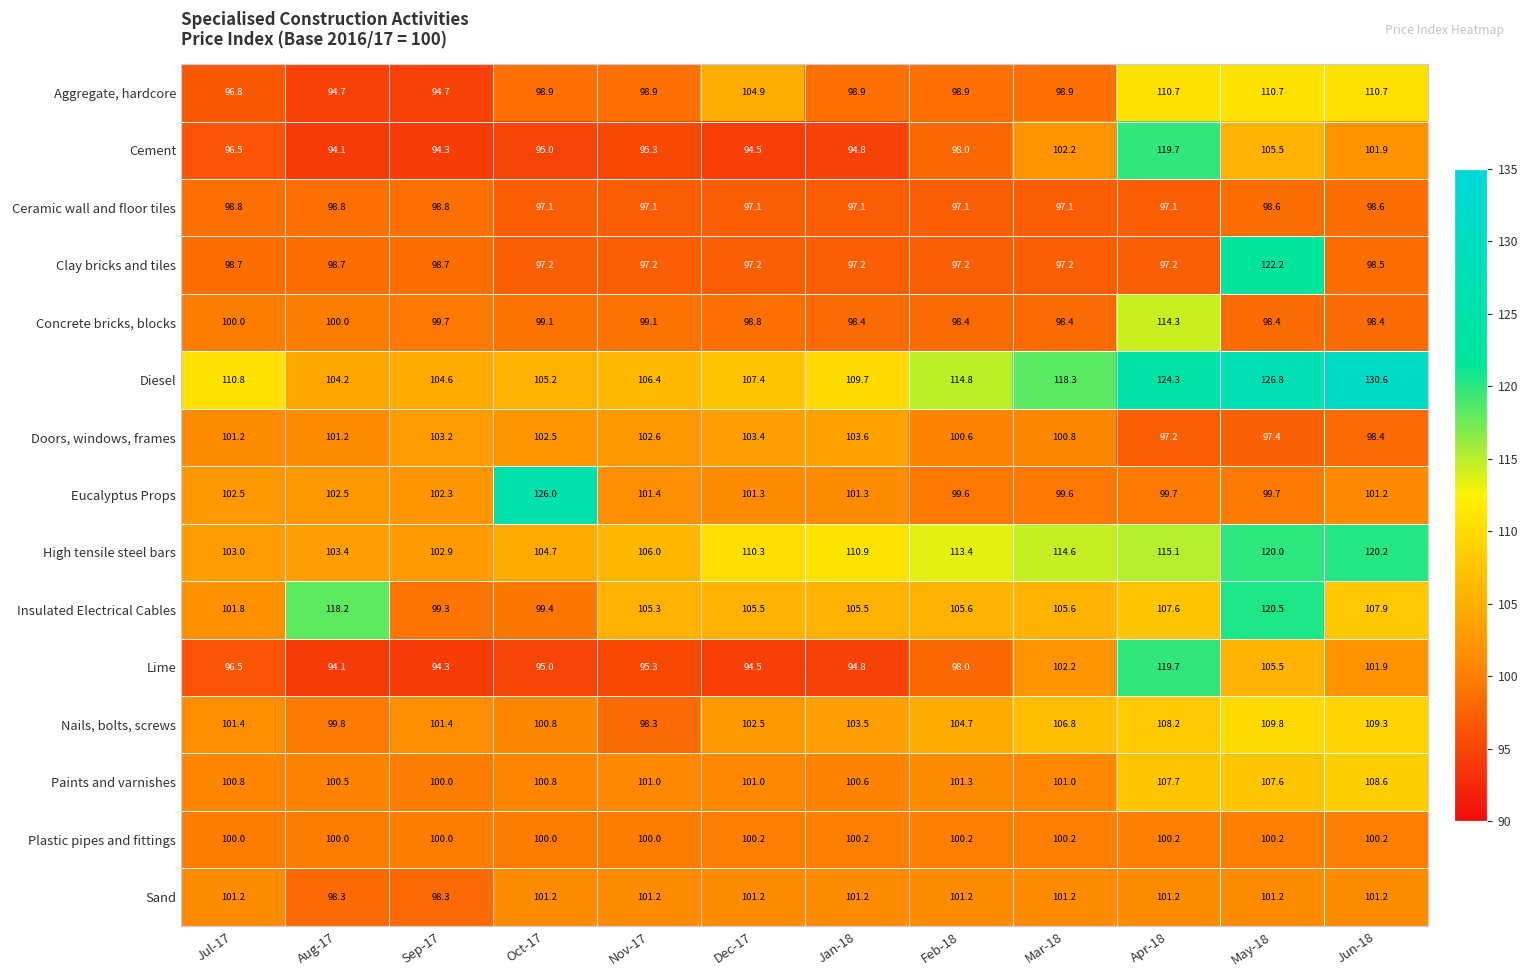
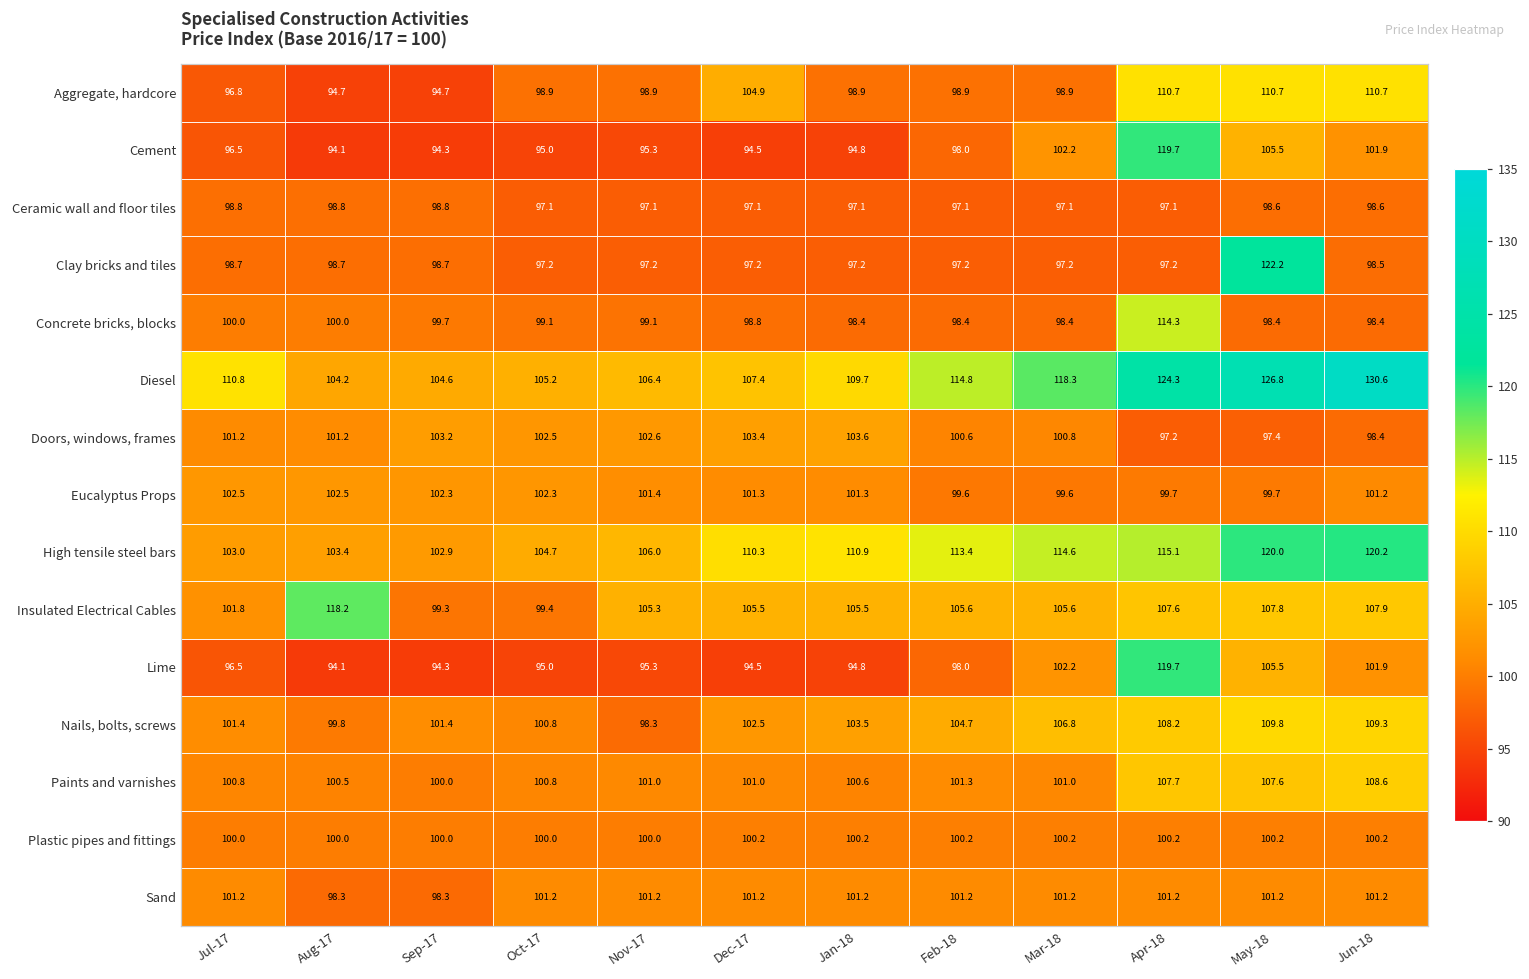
  {
    "Aggregate, hardcore": {
      "Jul-17": 96.8,
      "Aug-17": 94.7,
      "Sep-17": 94.7,
      "Oct-17": 98.9,
      "Nov-17": 98.9,
      "Dec-17": 104.9,
      "Jan-18": 98.9,
      "Feb-18": 98.9,
      "Mar-18": 98.9,
      "Apr-18": 110.7,
      "May-18": 110.7,
      "Jun-18": 110.7
    },
    "Cement": {
      "Jul-17": 96.5,
      "Aug-17": 94.1,
      "Sep-17": 94.3,
      "Oct-17": 95.0,
      "Nov-17": 95.3,
      "Dec-17": 94.5,
      "Jan-18": 94.8,
      "Feb-18": 98.0,
      "Mar-18": 102.2,
      "Apr-18": 119.7,
      "May-18": 105.5,
      "Jun-18": 101.9
    },
    "Ceramic wall and floor tiles": {
      "Jul-17": 98.8,
      "Aug-17": 98.8,
      "Sep-17": 98.8,
      "Oct-17": 97.1,
      "Nov-17": 97.1,
      "Dec-17": 97.1,
      "Jan-18": 97.1,
      "Feb-18": 97.1,
      "Mar-18": 97.1,
      "Apr-18": 97.1,
      "May-18": 98.6,
      "Jun-18": 98.6
    },
    "Clay bricks and tiles": {
      "Jul-17": 98.7,
      "Aug-17": 98.7,
      "Sep-17": 98.7,
      "Oct-17": 97.2,
      "Nov-17": 97.2,
      "Dec-17": 97.2,
      "Jan-18": 97.2,
      "Feb-18": 97.2,
      "Mar-18": 97.2,
      "Apr-18": 97.2,
      "May-18": 122.2,
      "Jun-18": 98.5
    },
    "Concrete bricks, blocks": {
      "Jul-17": 100.0,
      "Aug-17": 100.0,
      "Sep-17": 99.7,
      "Oct-17": 99.1,
      "Nov-17": 99.1,
      "Dec-17": 98.8,
      "Jan-18": 98.4,
      "Feb-18": 98.4,
      "Mar-18": 98.4,
      "Apr-18": 114.3,
      "May-18": 98.4,
      "Jun-18": 98.4
    },
    "Diesel": {
      "Jul-17": 110.8,
      "Aug-17": 104.2,
      "Sep-17": 104.6,
      "Oct-17": 105.2,
      "Nov-17": 106.4,
      "Dec-17": 107.4,
      "Jan-18": 109.7,
      "Feb-18": 114.8,
      "Mar-18": 118.3,
      "Apr-18": 124.3,
      "May-18": 126.8,
      "Jun-18": 130.6
    },
    "Doors, windows, frames": {
      "Jul-17": 101.2,
      "Aug-17": 101.2,
      "Sep-17": 103.2,
      "Oct-17": 102.5,
      "Nov-17": 102.6,
      "Dec-17": 103.4,
      "Jan-18": 103.6,
      "Feb-18": 100.6,
      "Mar-18": 100.8,
      "Apr-18": 97.2,
      "May-18": 97.4,
      "Jun-18": 98.4
    },
    "Eucalyptus Props": {
      "Jul-17": 102.5,
      "Aug-17": 102.5,
      "Sep-17": 102.3,
-     "Oct-17": 126.0,
+     "Oct-17": 102.3,
      "Nov-17": 101.4,
      "Dec-17": 101.3,
      "Jan-18": 101.3,
      "Feb-18": 99.6,
      "Mar-18": 99.6,
      "Apr-18": 99.7,
      "May-18": 99.7,
      "Jun-18": 101.2
    },
    "High tensile steel bars": {
      "Jul-17": 103.0,
      "Aug-17": 103.4,
      "Sep-17": 102.9,
      "Oct-17": 104.7,
      "Nov-17": 106.0,
      "Dec-17": 110.3,
      "Jan-18": 110.9,
      "Feb-18": 113.4,
      "Mar-18": 114.6,
      "Apr-18": 115.1,
      "May-18": 120.0,
      "Jun-18": 120.2
    },
    "Insulated Electrical Cables": {
      "Jul-17": 101.8,
      "Aug-17": 118.2,
      "Sep-17": 99.3,
      "Oct-17": 99.4,
      "Nov-17": 105.3,
      "Dec-17": 105.5,
      "Jan-18": 105.5,
      "Feb-18": 105.6,
      "Mar-18": 105.6,
      "Apr-18": 107.6,
-     "May-18": 120.5,
+     "May-18": 107.8,
      "Jun-18": 107.9
    },
    "Lime": {
      "Jul-17": 96.5,
      "Aug-17": 94.1,
      "Sep-17": 94.3,
      "Oct-17": 95.0,
      "Nov-17": 95.3,
      "Dec-17": 94.5,
      "Jan-18": 94.8,
      "Feb-18": 98.0,
      "Mar-18": 102.2,
      "Apr-18": 119.7,
      "May-18": 105.5,
      "Jun-18": 101.9
    },
    "Nails, bolts, screws": {
      "Jul-17": 101.4,
      "Aug-17": 99.8,
      "Sep-17": 101.4,
      "Oct-17": 100.8,
      "Nov-17": 98.3,
      "Dec-17": 102.5,
      "Jan-18": 103.5,
      "Feb-18": 104.7,
      "Mar-18": 106.8,
      "Apr-18": 108.2,
      "May-18": 109.8,
      "Jun-18": 109.3
    },
    "Paints and varnishes": {
      "Jul-17": 100.8,
      "Aug-17": 100.5,
      "Sep-17": 100.0,
      "Oct-17": 100.8,
      "Nov-17": 101.0,
      "Dec-17": 101.0,
      "Jan-18": 100.6,
      "Feb-18": 101.3,
      "Mar-18": 101.0,
      "Apr-18": 107.7,
      "May-18": 107.6,
      "Jun-18": 108.6
    },
    "Plastic pipes and fittings": {
      "Jul-17": 100.0,
      "Aug-17": 100.0,
      "Sep-17": 100.0,
      "Oct-17": 100.0,
      "Nov-17": 100.0,
      "Dec-17": 100.2,
      "Jan-18": 100.2,
      "Feb-18": 100.2,
      "Mar-18": 100.2,
      "Apr-18": 100.2,
      "May-18": 100.2,
      "Jun-18": 100.2
    },
    "Sand": {
      "Jul-17": 101.2,
      "Aug-17": 98.3,
      "Sep-17": 98.3,
      "Oct-17": 101.2,
      "Nov-17": 101.2,
      "Dec-17": 101.2,
      "Jan-18": 101.2,
      "Feb-18": 101.2,
      "Mar-18": 101.2,
      "Apr-18": 101.2,
      "May-18": 101.2,
      "Jun-18": 101.2
    }
  }
